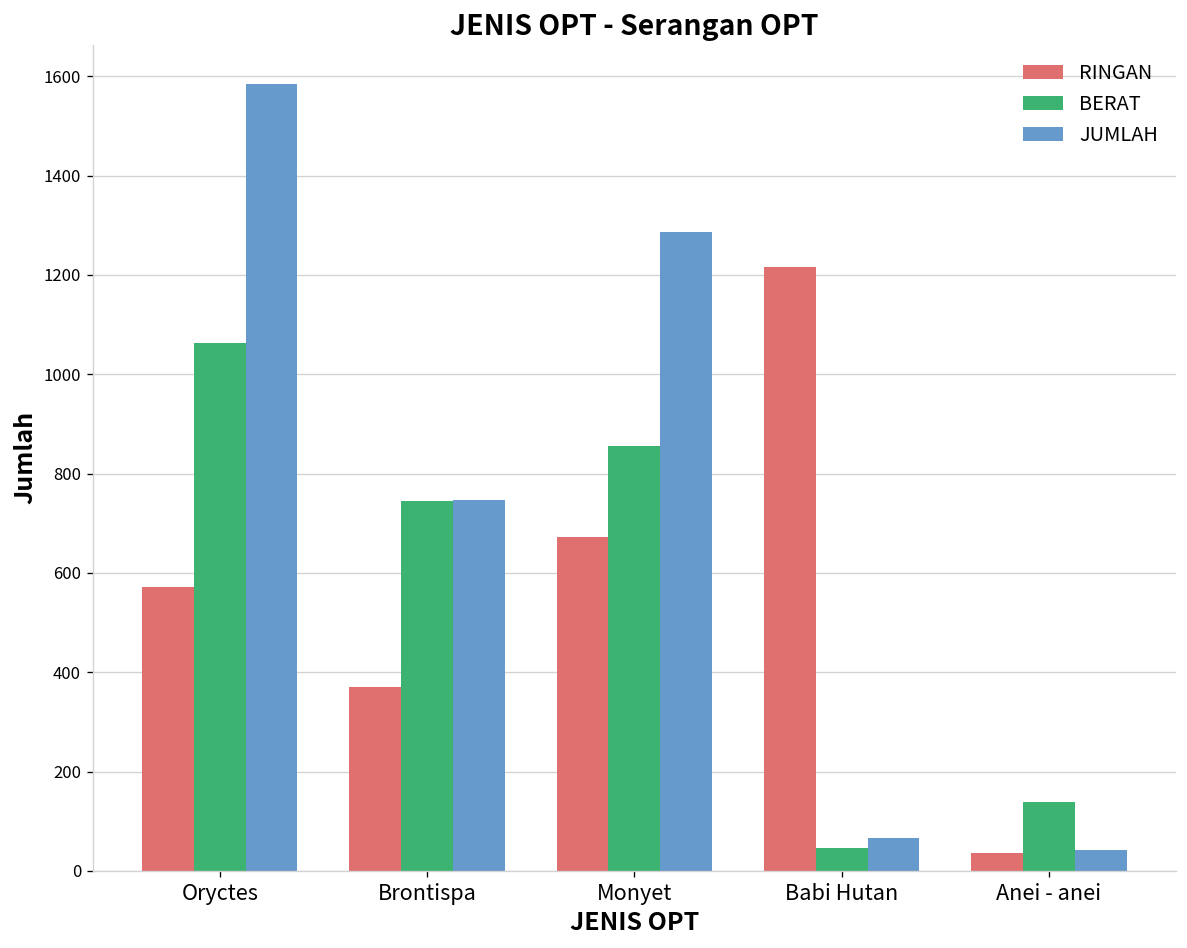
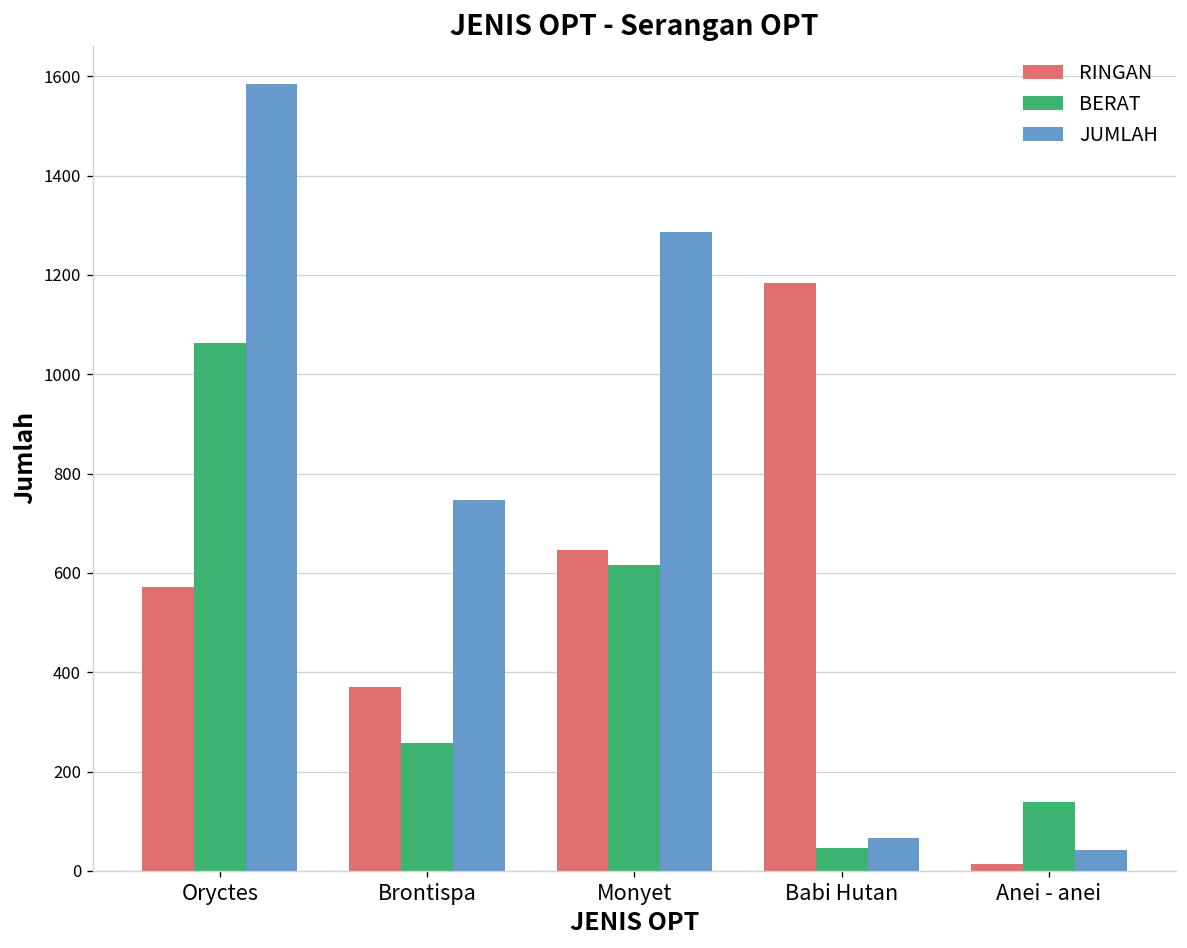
  {
    "RINGAN": {
      "Oryctes": 570,
      "Brontispa": 370,
-     "Monyet": 670,
-     "Babi Hutan": 1220,
-     "Anei - anei": 40
+     "Monyet": 650,
+     "Babi Hutan": 1180,
+     "Anei - anei": 10
    },
    "BERAT": {
      "Oryctes": 1060,
-     "Brontispa": 740,
-     "Monyet": 860,
+     "Brontispa": 260,
+     "Monyet": 620,
      "Babi Hutan": 50,
      "Anei - anei": 140
    },
    "JUMLAH": {
      "Oryctes": 1580,
      "Brontispa": 750,
      "Monyet": 1290,
      "Babi Hutan": 70,
      "Anei - anei": 40
    }
  }
